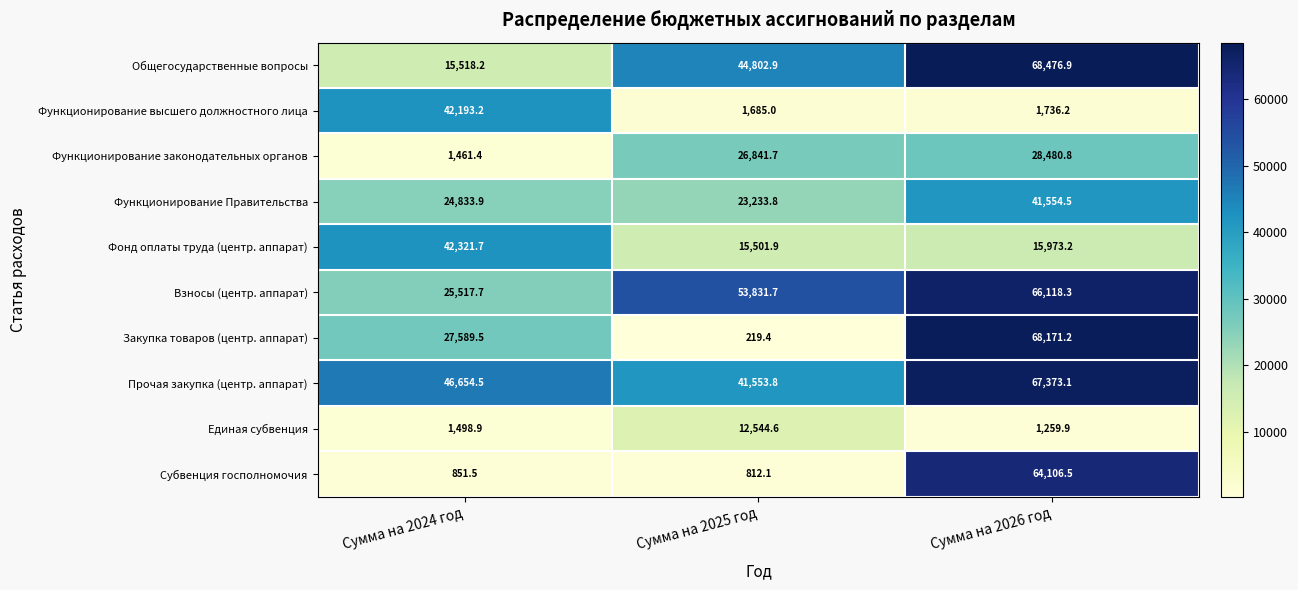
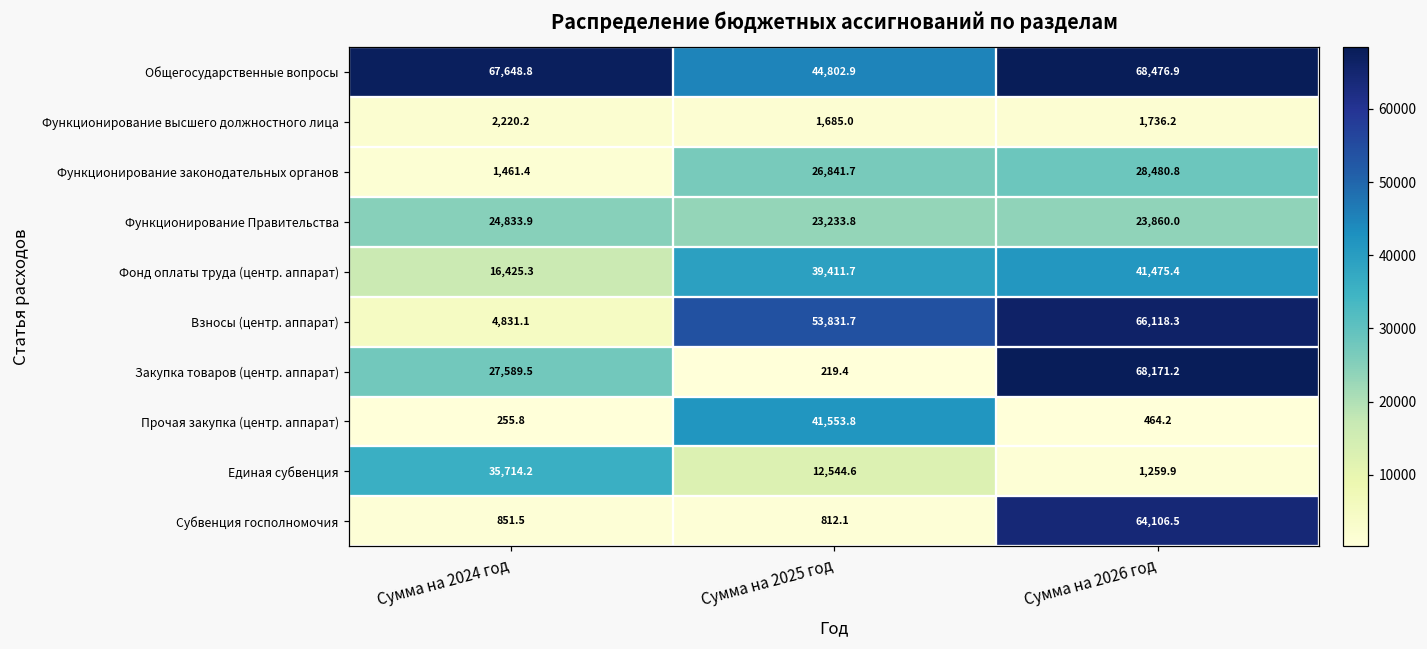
  {
    "Общегосударственные вопросы": {
-     "Сумма на 2024 год": "15,518.2",
+     "Сумма на 2024 год": "67,648.8",
      "Сумма на 2025 год": "44,802.9",
      "Сумма на 2026 год": "68,476.9"
    },
    "Функционирование высшего должностного лица": {
-     "Сумма на 2024 год": "42,193.2",
+     "Сумма на 2024 год": "2,220.2",
      "Сумма на 2025 год": "1,685.0",
      "Сумма на 2026 год": "1,736.2"
    },
    "Функционирование законодательных органов": {
      "Сумма на 2024 год": "1,461.4",
      "Сумма на 2025 год": "26,841.7",
      "Сумма на 2026 год": "28,480.8"
    },
    "Функционирование Правительства": {
      "Сумма на 2024 год": "24,833.9",
      "Сумма на 2025 год": "23,233.8",
-     "Сумма на 2026 год": "41,554.5"
+     "Сумма на 2026 год": "23,860.0"
    },
    "Фонд оплаты труда (центр. аппарат)": {
-     "Сумма на 2024 год": "42,321.7",
-     "Сумма на 2025 год": "15,501.9",
-     "Сумма на 2026 год": "15,973.2"
+     "Сумма на 2024 год": "16,425.3",
+     "Сумма на 2025 год": "39,411.7",
+     "Сумма на 2026 год": "41,475.4"
    },
    "Взносы (центр. аппарат)": {
-     "Сумма на 2024 год": "25,517.7",
+     "Сумма на 2024 год": "4,831.1",
      "Сумма на 2025 год": "53,831.7",
      "Сумма на 2026 год": "66,118.3"
    },
    "Закупка товаров (центр. аппарат)": {
      "Сумма на 2024 год": "27,589.5",
      "Сумма на 2025 год": "219.4",
      "Сумма на 2026 год": "68,171.2"
    },
    "Прочая закупка (центр. аппарат)": {
-     "Сумма на 2024 год": "46,654.5",
+     "Сумма на 2024 год": "255.8",
      "Сумма на 2025 год": "41,553.8",
-     "Сумма на 2026 год": "67,373.1"
+     "Сумма на 2026 год": "464.2"
    },
    "Единая субвенция": {
-     "Сумма на 2024 год": "1,498.9",
+     "Сумма на 2024 год": "35,714.2",
      "Сумма на 2025 год": "12,544.6",
      "Сумма на 2026 год": "1,259.9"
    },
    "Субвенция госполномочия": {
      "Сумма на 2024 год": "851.5",
      "Сумма на 2025 год": "812.1",
      "Сумма на 2026 год": "64,106.5"
    }
  }
